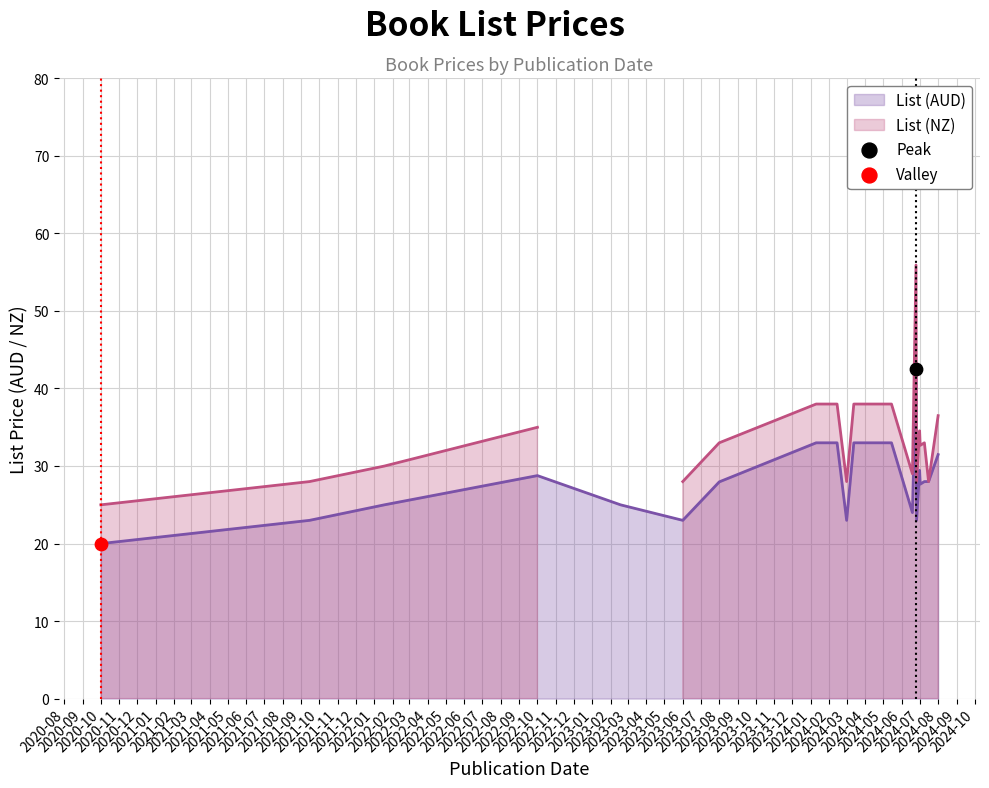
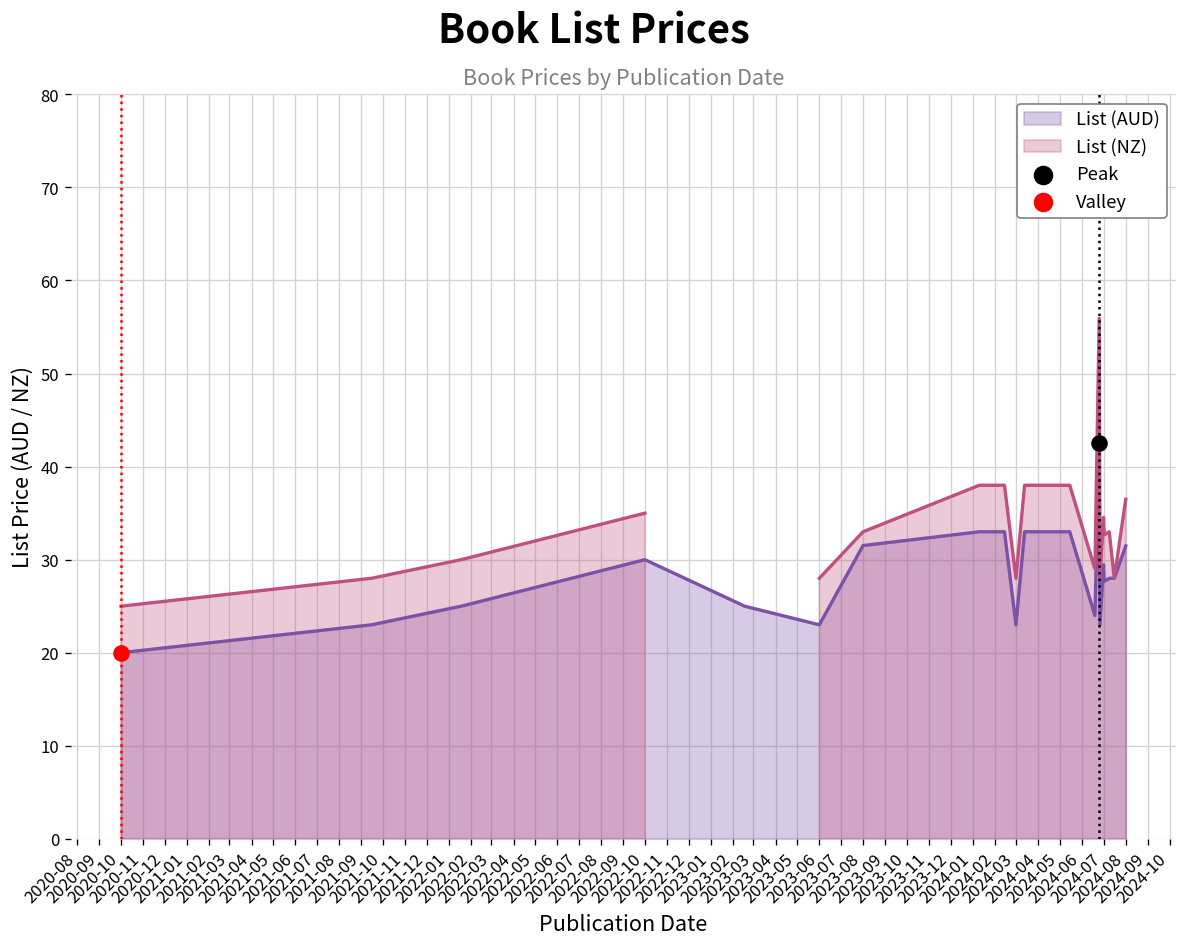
  {
    "List (AUD)": {
-     "2022-10": 29,
+     "2022-10": 30,
      "2023-06": 23,
-     "2023-08": 28,
+     "2023-08": 32,
      "2024-03": 23,
      "2024-07": 29,
      "2024-08": 31
    }
  }
